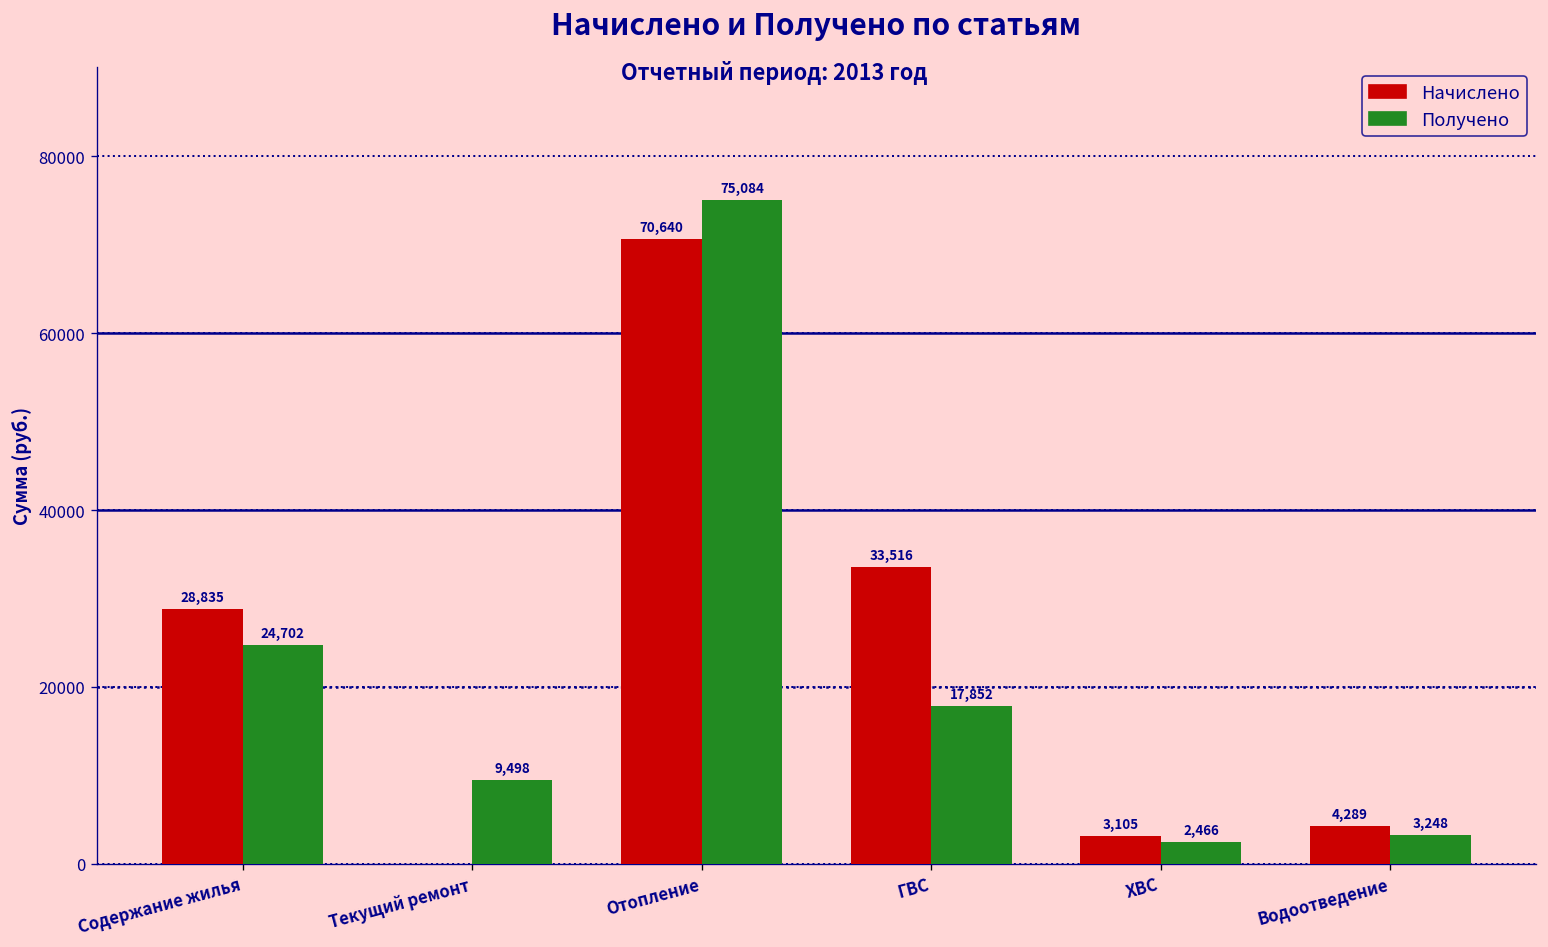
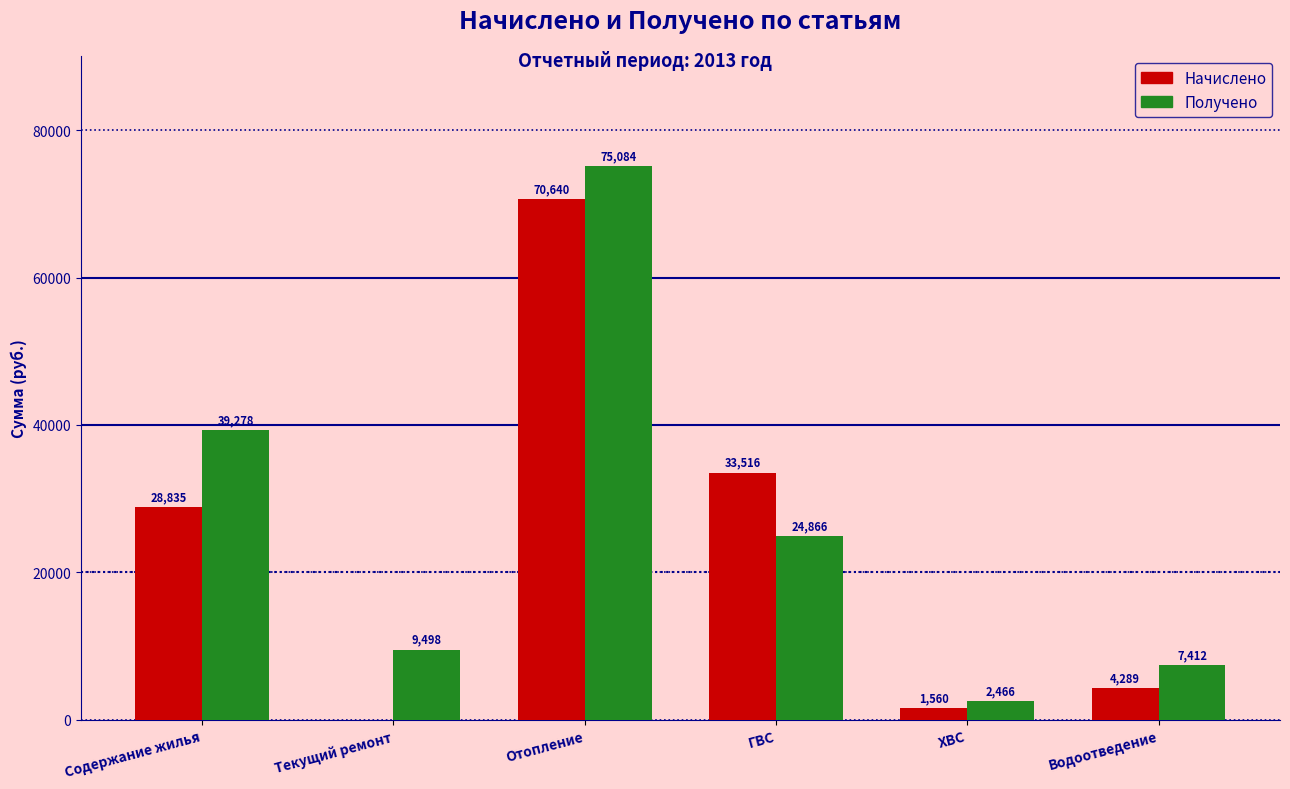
  {
    "Начислено": {
      "Содержание жилья": "28,835",
      "Отопление": "70,640",
      "ГВС": "33,516",
-     "ХВС": "3,105",
+     "ХВС": "1,560",
      "Водоотведение": "4,289"
    },
    "Получено": {
-     "Содержание жилья": "24,702",
+     "Содержание жилья": "39,278",
      "Текущий ремонт": "9,498",
      "Отопление": "75,084",
-     "ГВС": "17,852",
+     "ГВС": "24,866",
      "ХВС": "2,466",
-     "Водоотведение": "3,248"
+     "Водоотведение": "7,412"
    }
  }
